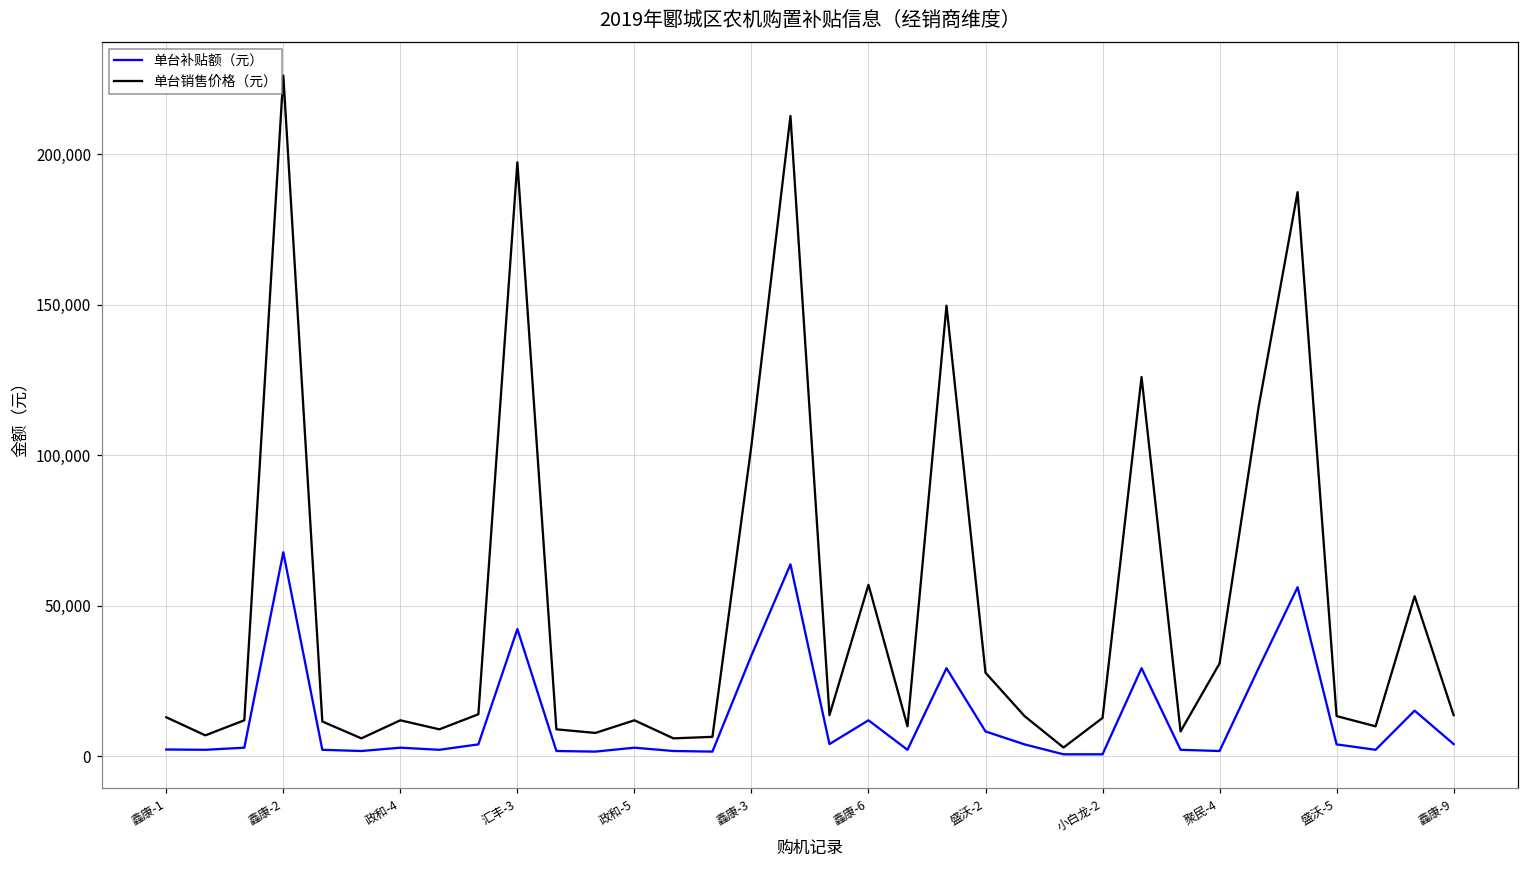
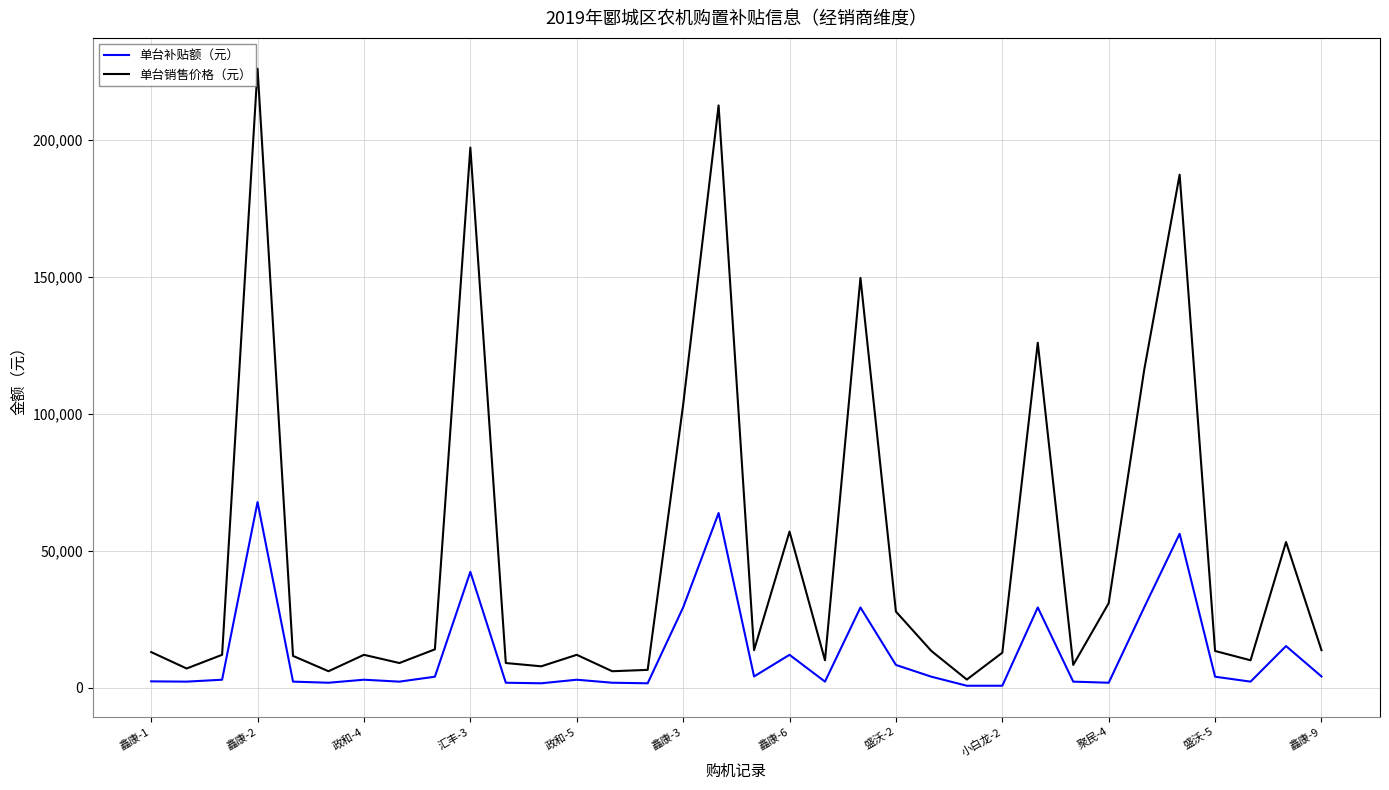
  {
    "单台补贴额（元）": {
      "鑫康-1": "2,000",
      "鑫康-2": "68,000",
      "政和-4": "3,000",
      "汇丰-3": "42,000",
      "政和-5": "3,000",
-     "鑫康-3": "34,000",
+     "鑫康-3": "29,000",
      "鑫康-6": "12,000",
      "盛沃-2": "8,000",
      "小白龙-2": "1,000",
      "聚民-4": "2,000",
      "盛沃-5": "4,000",
      "鑫康-9": "4,000"
    },
    "单台销售价格（元）": {
      "鑫康-1": "13,000",
      "鑫康-2": "226,000",
      "政和-4": "12,000",
      "汇丰-3": "197,000",
      "政和-5": "12,000",
      "鑫康-3": "103,000",
      "鑫康-6": "57,000",
      "盛沃-2": "28,000",
      "小白龙-2": "13,000",
      "聚民-4": "31,000",
      "盛沃-5": "13,000",
      "鑫康-9": "14,000"
    }
  }
